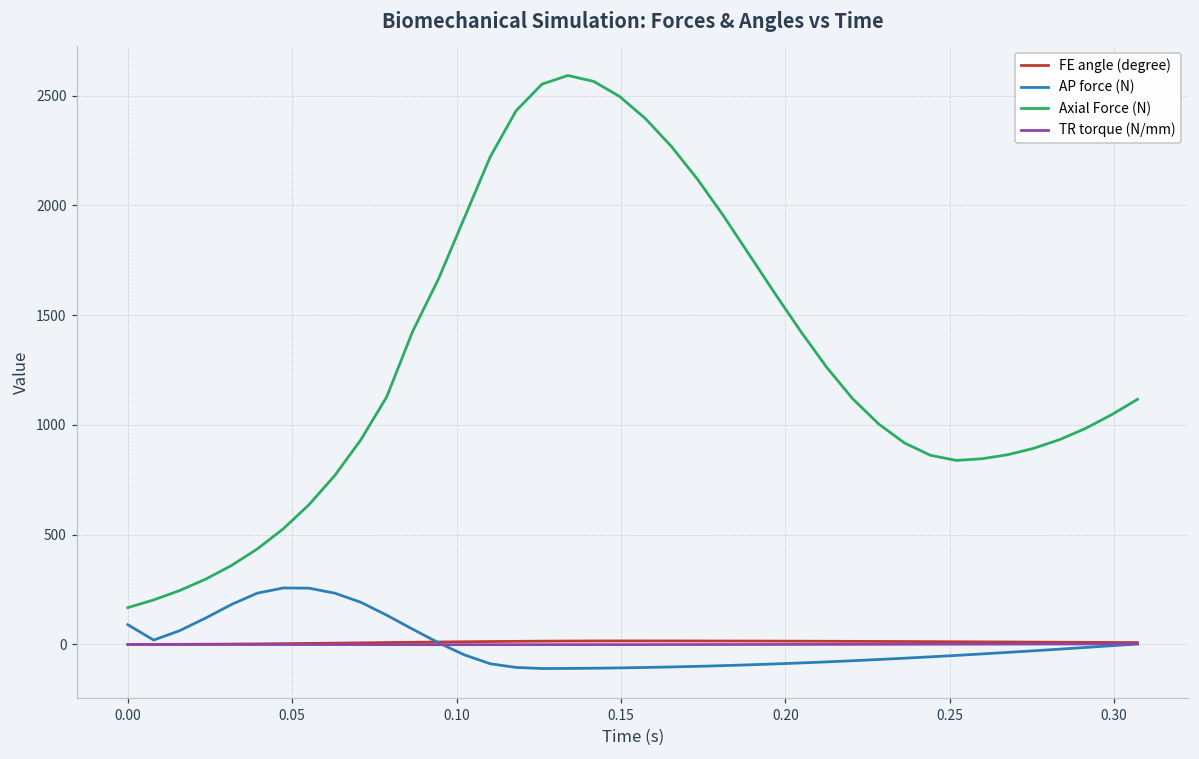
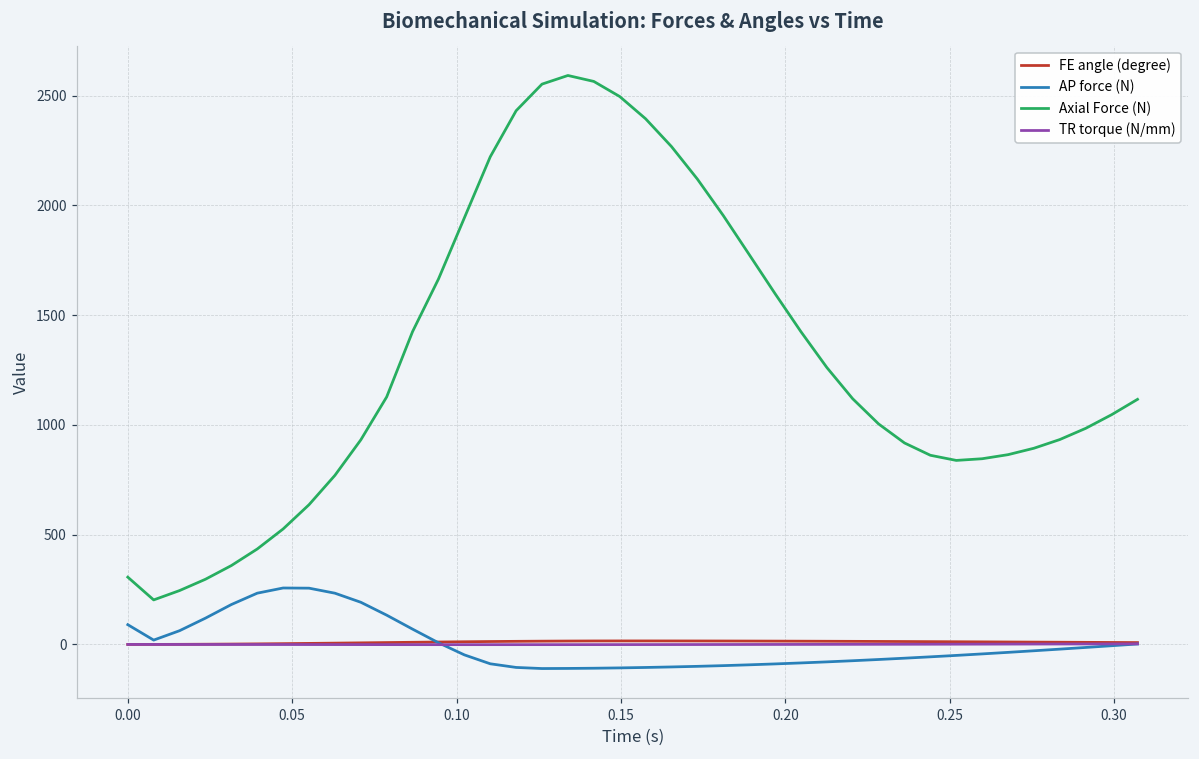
  {
    "AP force (N)": {
      "0.00": 90
    },
    "Axial Force (N)": {
-     "0.00": 170
+     "0.00": 310
    }
  }
